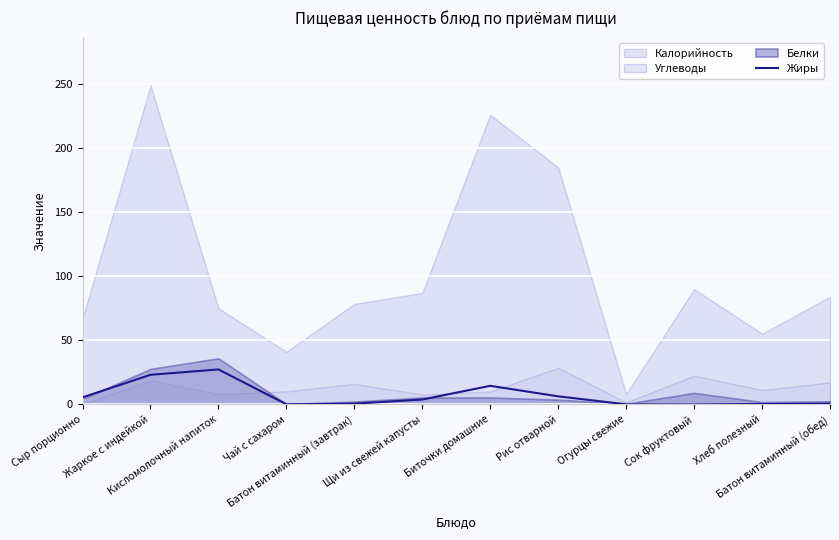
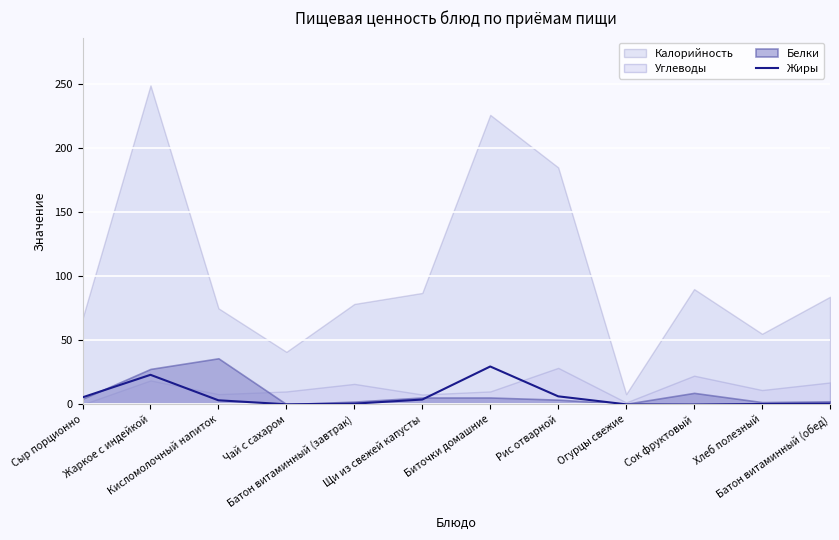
  {
    "Жиры": {
      "Жаркое с индейкой": 23,
-     "Кисломолочный напиток": 27,
-     "Биточки домашние": 15,
+     "Кисломолочный напиток": 3,
+     "Биточки домашние": 30,
      "Рис отварной": 6,
      "Сок фруктовый": 0
    },
    "Белки": {
      "Жаркое с индейкой": 28,
      "Кисломолочный напиток": 36,
      "Биточки домашние": 5,
      "Рис отварной": 4,
      "Сок фруктовый": 9
    }
  }
